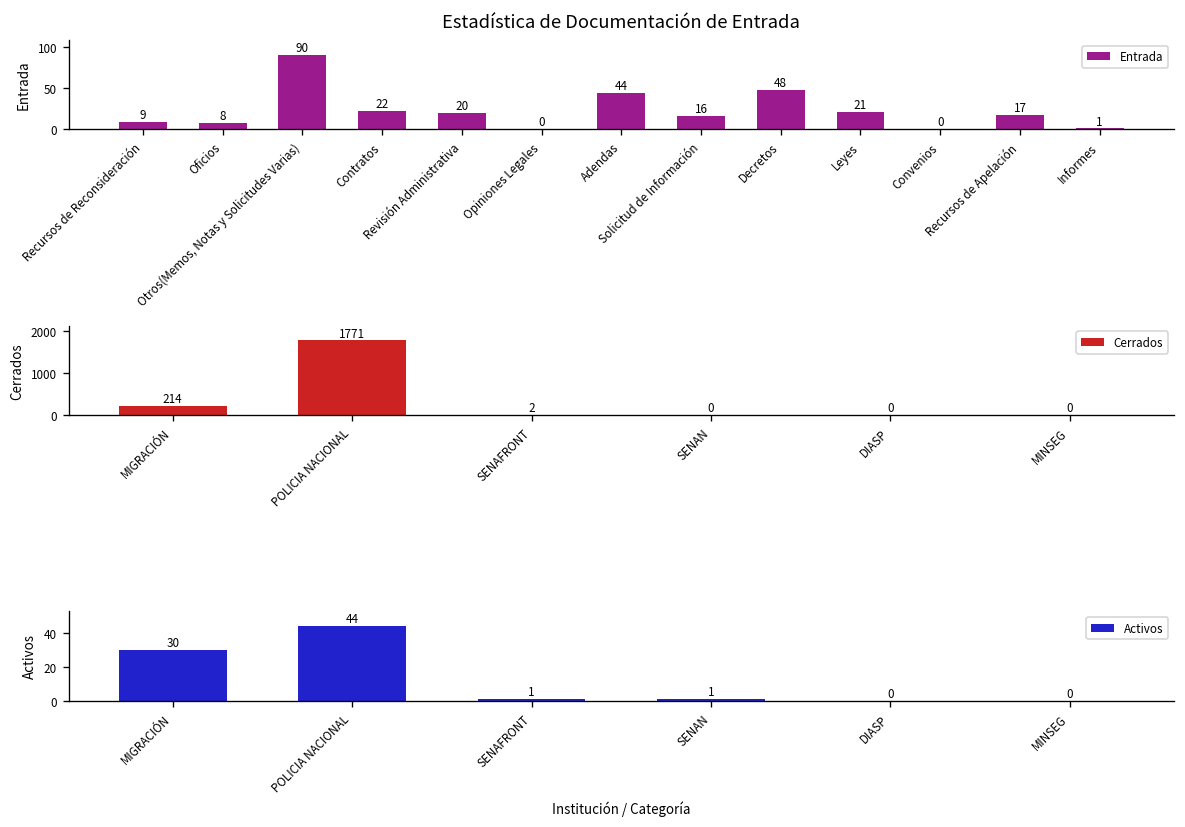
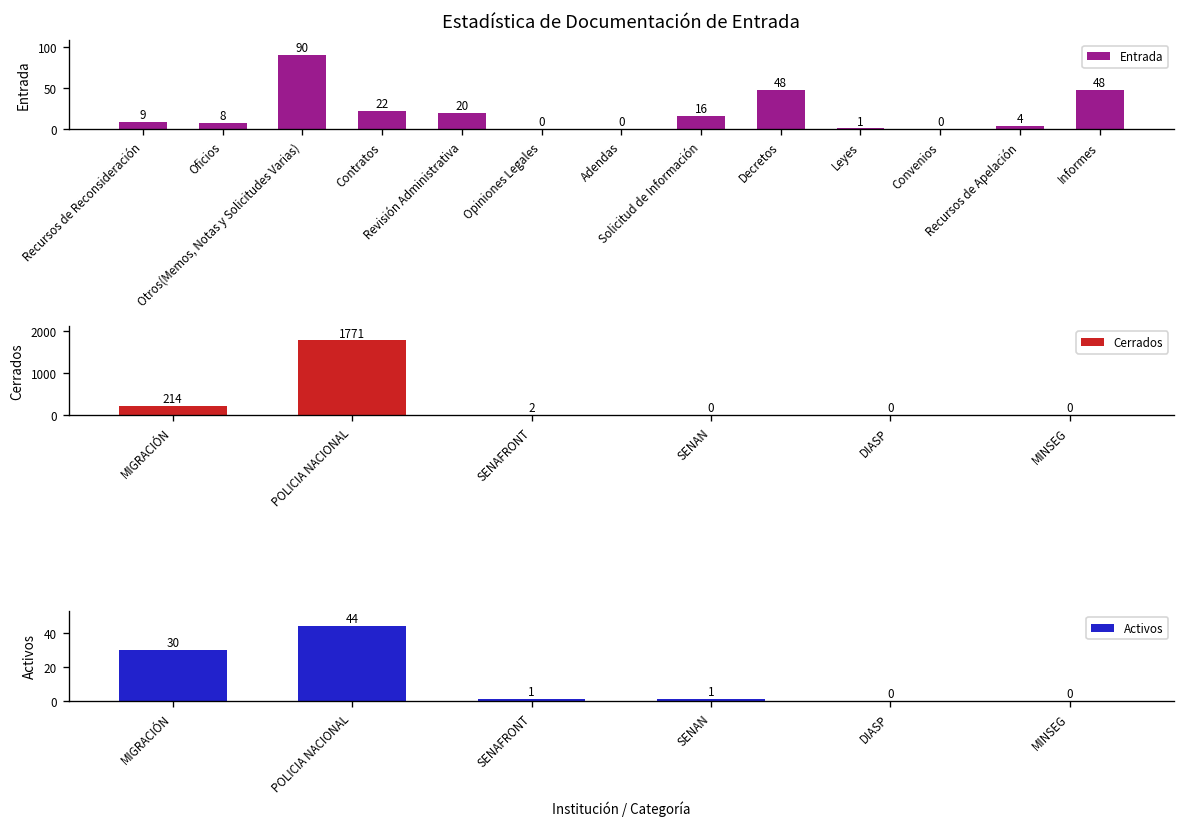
  {
    "Estadística de Documentación de Entrada": {
      "Recursos de Reconsideración": 9,
      "Oficios": 8,
      "Otros(Memos, Notas y Solicitudes Varias)": 90,
      "Contratos": 22,
      "Revisión Administrativa": 20,
      "Opiniones Legales": 0,
-     "Adendas": 44,
+     "Adendas": 0,
      "Solicitud de Información": 16,
      "Decretos": 48,
-     "Leyes": 21,
+     "Leyes": 1,
      "Convenios": 0,
-     "Recursos de Apelación": 17,
-     "Informes": 1
+     "Recursos de Apelación": 4,
+     "Informes": 48
    }
  }
